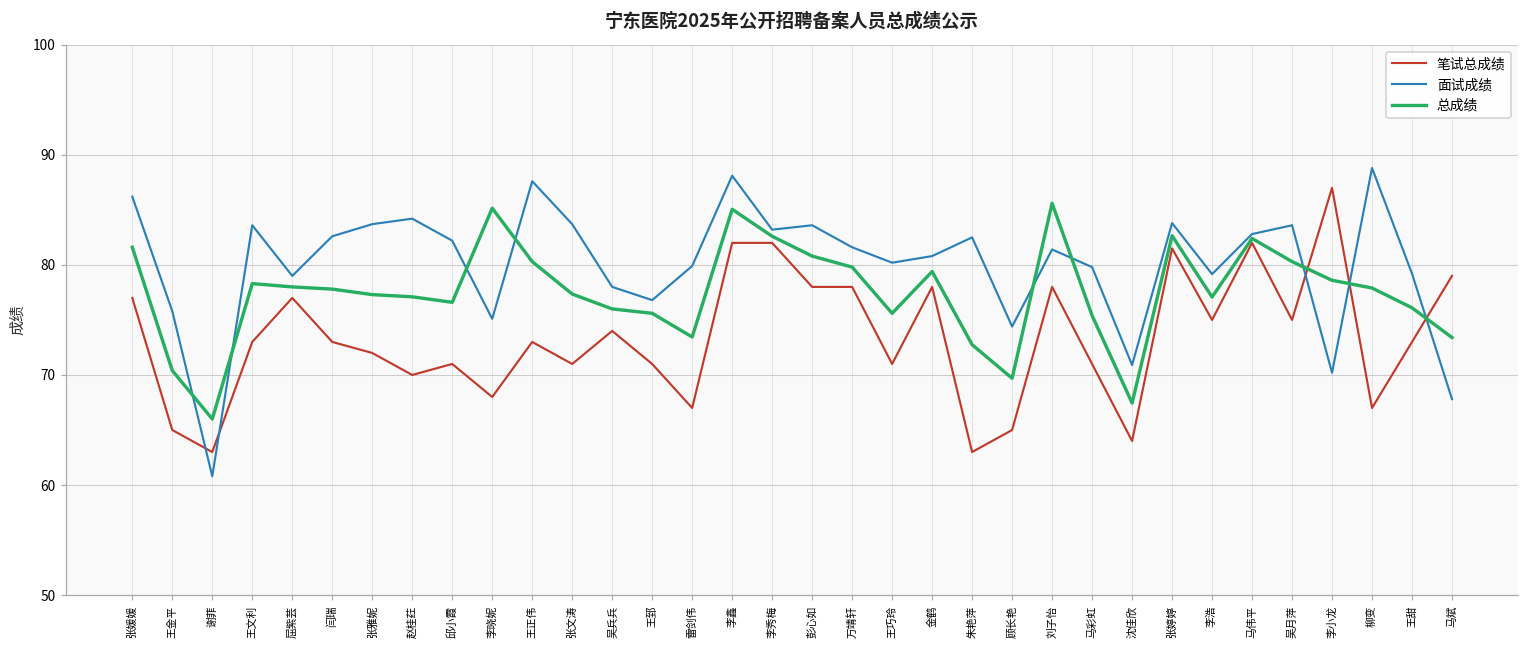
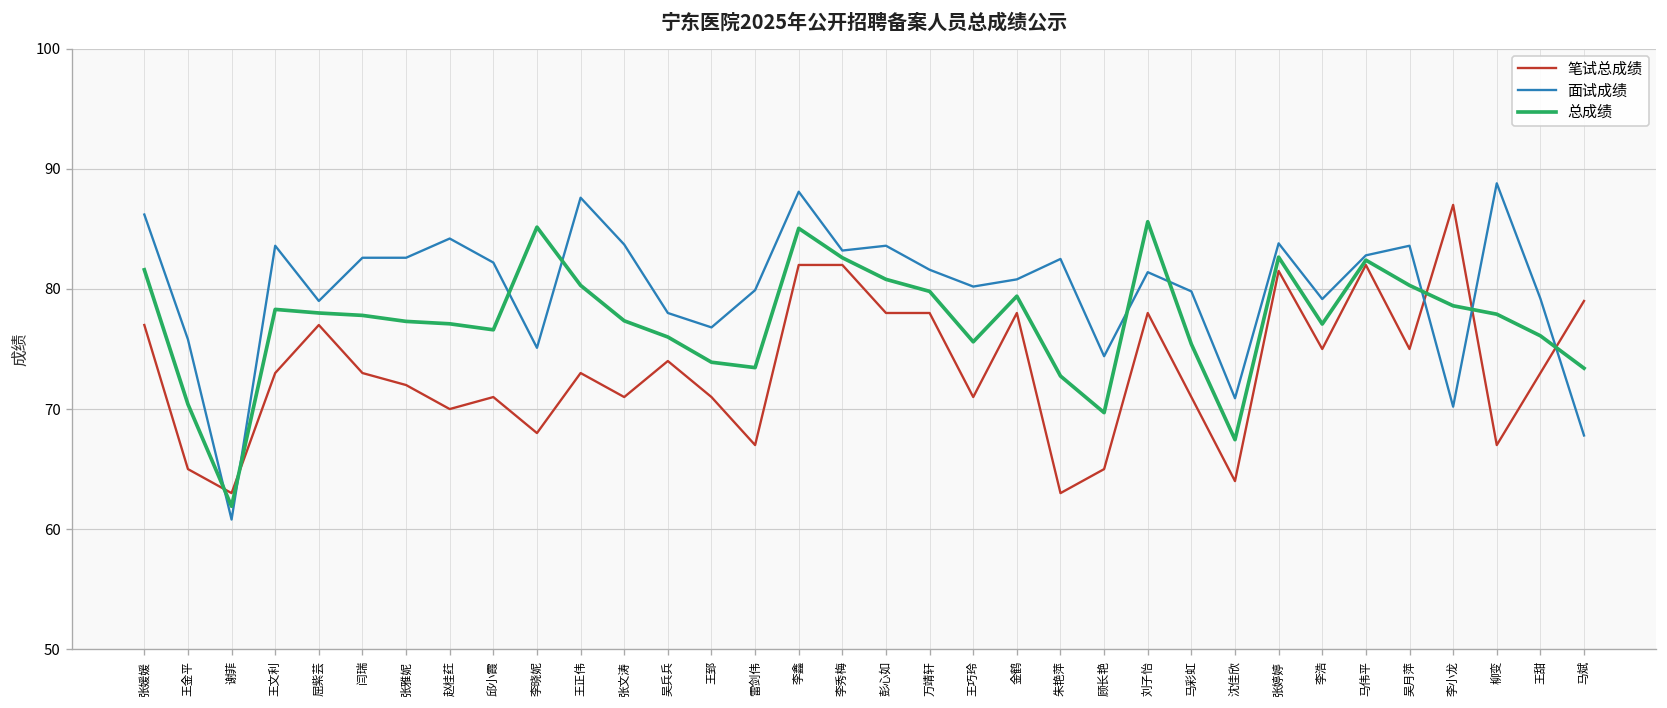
  {
    "笔试总成绩": {
      "张媛媛": 77.0,
      "王金平": 65.0,
      "谢菲": 63.0,
      "王文利": 73.0,
      "屈紫芸": 77.0,
      "闫瑞": 73.0,
      "张雅妮": 72.0,
      "赵桂荭": 70.0,
      "邱小霞": 71.0,
      "李晓妮": 68.0,
      "王正伟": 73.0,
      "张文涛": 71.0,
      "吴兵兵": 74.0,
      "王郅": 71.0,
      "雷剑伟": 67.0,
      "李鑫": 82.0,
      "李秀梅": 82.0,
      "彭心如": 78.0,
      "万靖轩": 78.0,
      "王巧玲": 71.0,
      "金鹤": 78.0,
      "朱艳萍": 63.0,
      "顾长艳": 65.0,
      "刘子怡": 78.0,
      "马彩虹": 71.0,
      "沈佳欣": 64.0,
      "张婷婷": 81.5,
      "李浩": 75.0,
      "马伟平": 82.0,
      "吴月萍": 75.0,
      "李小龙": 87.0,
      "柳变": 67.0,
      "王甜": 73.0,
      "马斌": 79.0
    },
    "面试成绩": {
      "张媛媛": 86.2,
      "王金平": 75.8,
      "谢菲": 60.8,
      "王文利": 83.6,
      "屈紫芸": 79.0,
      "闫瑞": 82.6,
-     "张雅妮": 83.7,
+     "张雅妮": 82.6,
      "赵桂荭": 84.2,
      "邱小霞": 82.2,
      "李晓妮": 75.1,
      "王正伟": 87.6,
      "张文涛": 83.7,
      "吴兵兵": 78.0,
      "王郅": 76.8,
      "雷剑伟": 79.9,
      "李鑫": 88.1,
      "李秀梅": 83.2,
      "彭心如": 83.6,
      "万靖轩": 81.6,
      "王巧玲": 80.2,
      "金鹤": 80.8,
      "朱艳萍": 82.5,
      "顾长艳": 74.4,
      "刘子怡": 81.4,
      "马彩虹": 79.8,
      "沈佳欣": 70.9,
      "张婷婷": 83.8,
      "李浩": 79.2,
      "马伟平": 82.8,
      "吴月萍": 83.6,
      "李小龙": 70.2,
      "柳变": 88.8,
      "王甜": 79.2,
      "马斌": 67.8
    },
    "总成绩": {
      "张媛媛": 81.6,
      "王金平": 70.4,
-     "谢菲": 66.0,
+     "谢菲": 61.9,
      "王文利": 78.3,
      "屈紫芸": 78.0,
      "闫瑞": 77.8,
      "张雅妮": 77.3,
      "赵桂荭": 77.1,
      "邱小霞": 76.6,
      "李晓妮": 85.2,
      "王正伟": 80.3,
      "张文涛": 77.4,
      "吴兵兵": 76.0,
-     "王郅": 75.6,
+     "王郅": 73.9,
      "雷剑伟": 73.5,
      "李鑫": 85.1,
      "李秀梅": 82.6,
      "彭心如": 80.8,
      "万靖轩": 79.8,
      "王巧玲": 75.6,
      "金鹤": 79.4,
      "朱艳萍": 72.8,
      "顾长艳": 69.7,
      "刘子怡": 85.6,
      "马彩虹": 75.4,
      "沈佳欣": 67.5,
      "张婷婷": 82.7,
      "李浩": 77.1,
      "马伟平": 82.4,
      "吴月萍": 80.3,
      "李小龙": 78.6,
      "柳变": 77.9,
      "王甜": 76.1,
      "马斌": 73.4
    }
  }
